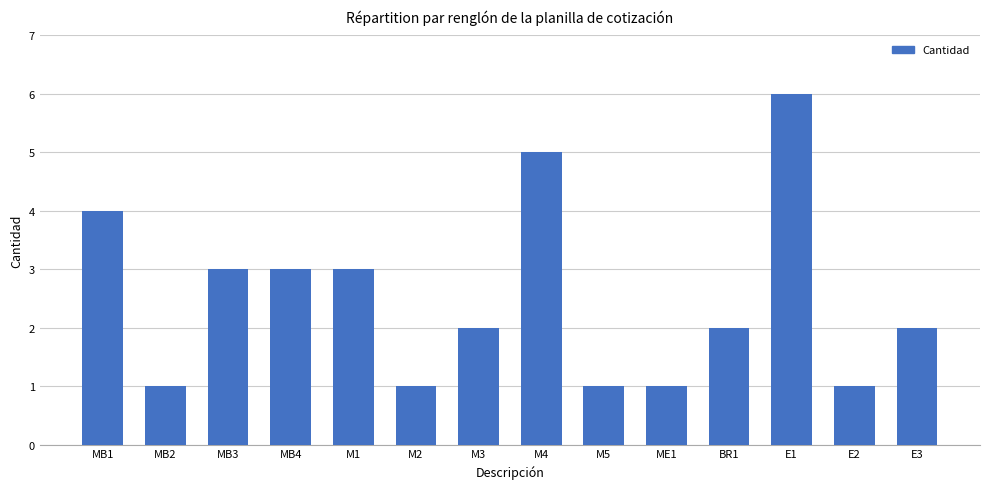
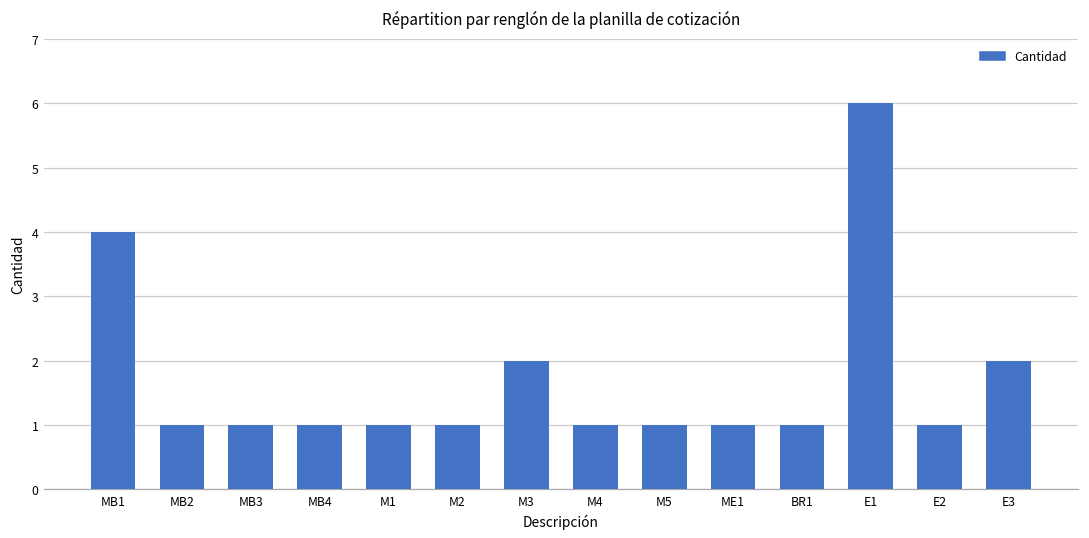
  {
    "MB1": 4,
    "MB2": 1,
-   "MB3": 3,
-   "MB4": 3,
-   "M1": 3,
+   "MB3": 1,
+   "MB4": 1,
+   "M1": 1,
    "M2": 1,
    "M3": 2,
-   "M4": 5,
+   "M4": 1,
    "M5": 1,
    "ME1": 1,
-   "BR1": 2,
+   "BR1": 1,
    "E1": 6,
    "E2": 1,
    "E3": 2
  }
